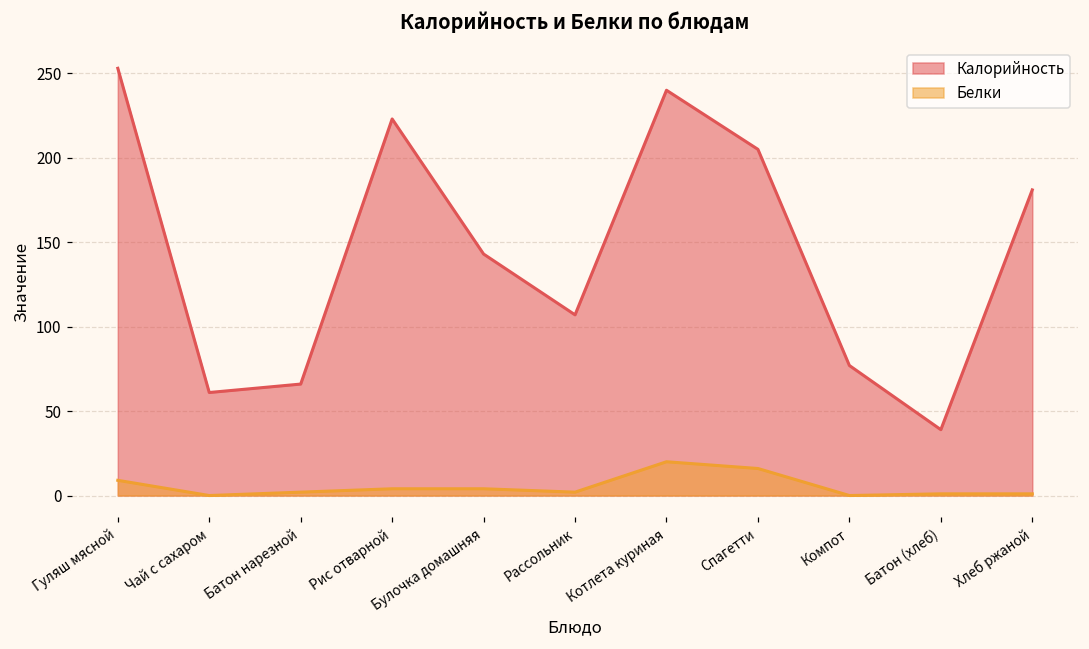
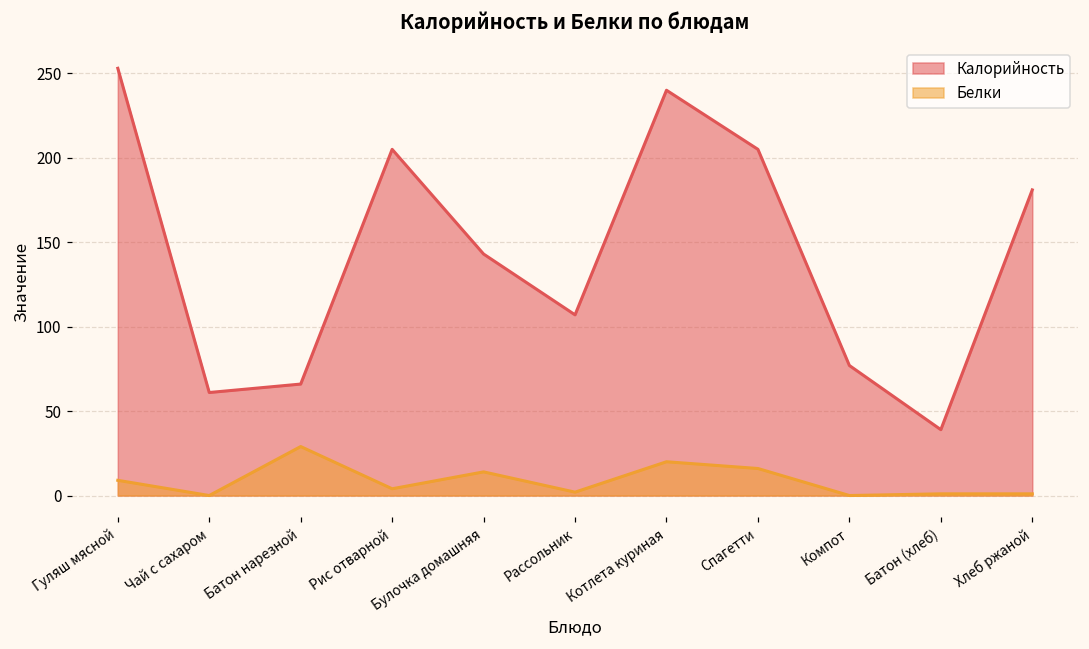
  {
    "Калорийность": {
      "Гуляш мясной": 253,
      "Чай с сахаром": 61,
      "Батон нарезной": 66,
-     "Рис отварной": 223,
+     "Рис отварной": 205,
      "Булочка домашняя": 143,
      "Рассольник": 107,
      "Котлета куриная": 240,
      "Спагетти": 205,
      "Компот": 77,
      "Батон (хлеб)": 39,
      "Хлеб ржаной": 181
    },
    "Белки": {
      "Гуляш мясной": 9,
      "Чай с сахаром": 0,
-     "Батон нарезной": 2,
+     "Батон нарезной": 29,
      "Рис отварной": 4,
-     "Булочка домашняя": 4,
+     "Булочка домашняя": 14,
      "Рассольник": 2,
      "Котлета куриная": 20,
      "Спагетти": 16,
      "Компот": 0,
      "Батон (хлеб)": 1,
      "Хлеб ржаной": 1
    }
  }
